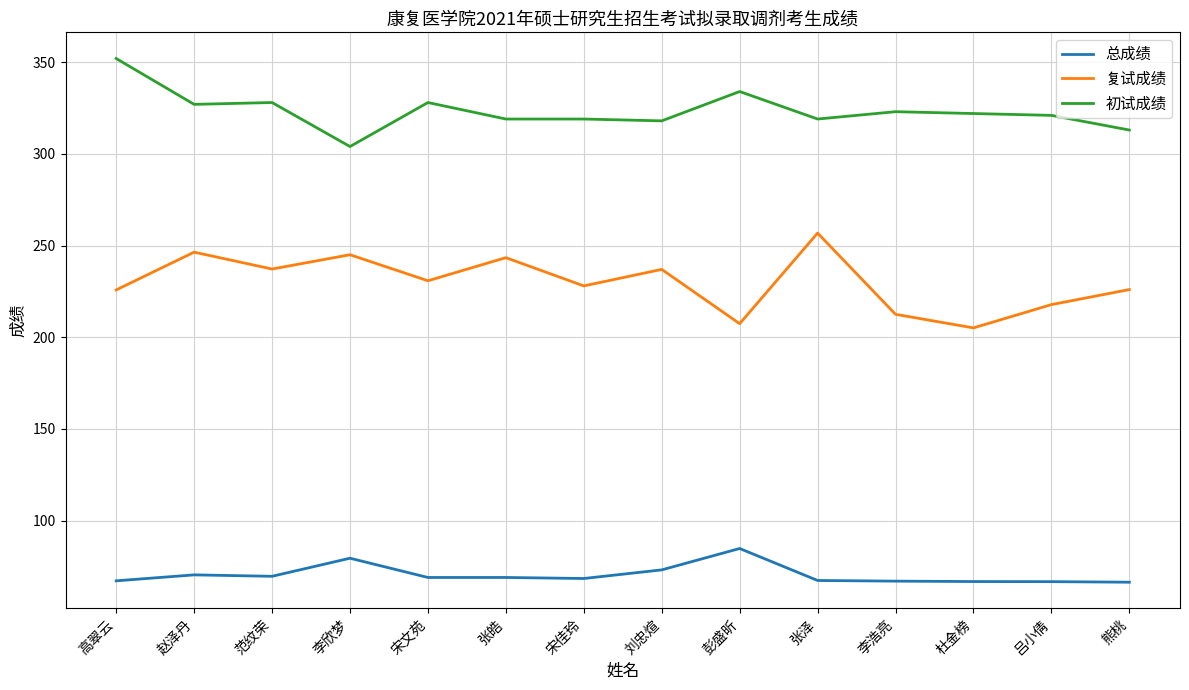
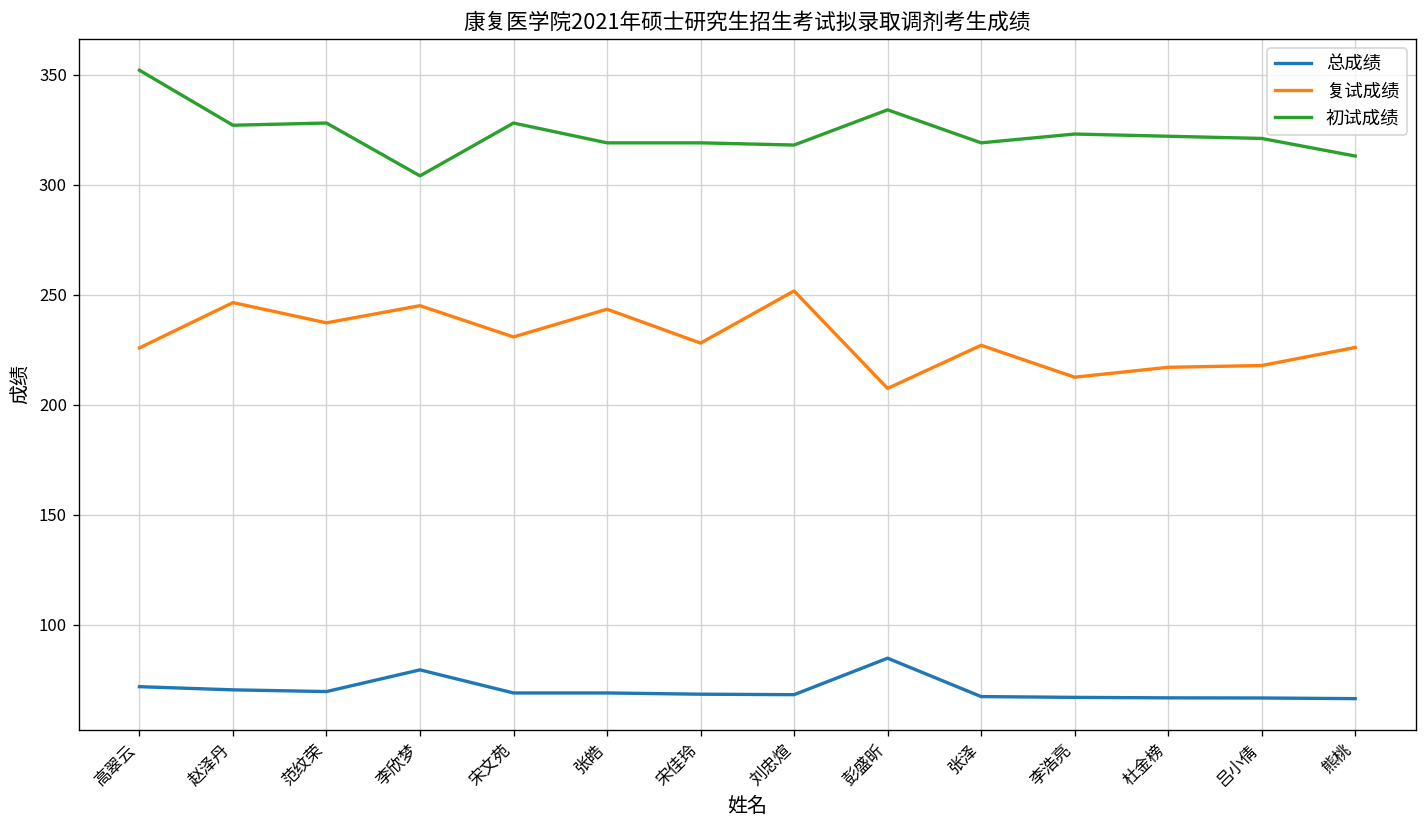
  {
    "总成绩": {
-     "高翠云": 67,
+     "高翠云": 72,
      "赵泽丹": 70,
      "范纹荣": 70,
      "李欣梦": 80,
      "宋文苑": 69,
      "张皓": 69,
      "宋佳玲": 68,
-     "刘忠煊": 73,
+     "刘忠煊": 68,
      "彭盛昕": 85,
      "张泽": 67,
      "李浩亮": 67,
      "杜金榜": 67,
      "吕小倩": 67,
      "熊桃": 66
    },
    "复试成绩": {
      "高翠云": 226,
      "赵泽丹": 246,
      "范纹荣": 237,
      "李欣梦": 245,
      "宋文苑": 231,
      "张皓": 243,
      "宋佳玲": 228,
-     "刘忠煊": 237,
+     "刘忠煊": 252,
      "彭盛昕": 207,
-     "张泽": 257,
+     "张泽": 227,
      "李浩亮": 213,
-     "杜金榜": 205,
+     "杜金榜": 217,
      "吕小倩": 218,
      "熊桃": 226
    },
    "初试成绩": {
      "高翠云": 352,
      "赵泽丹": 327,
      "范纹荣": 328,
      "李欣梦": 304,
      "宋文苑": 328,
      "张皓": 319,
      "宋佳玲": 319,
      "刘忠煊": 318,
      "彭盛昕": 334,
      "张泽": 319,
      "李浩亮": 323,
      "杜金榜": 322,
      "吕小倩": 321,
      "熊桃": 313
    }
  }
